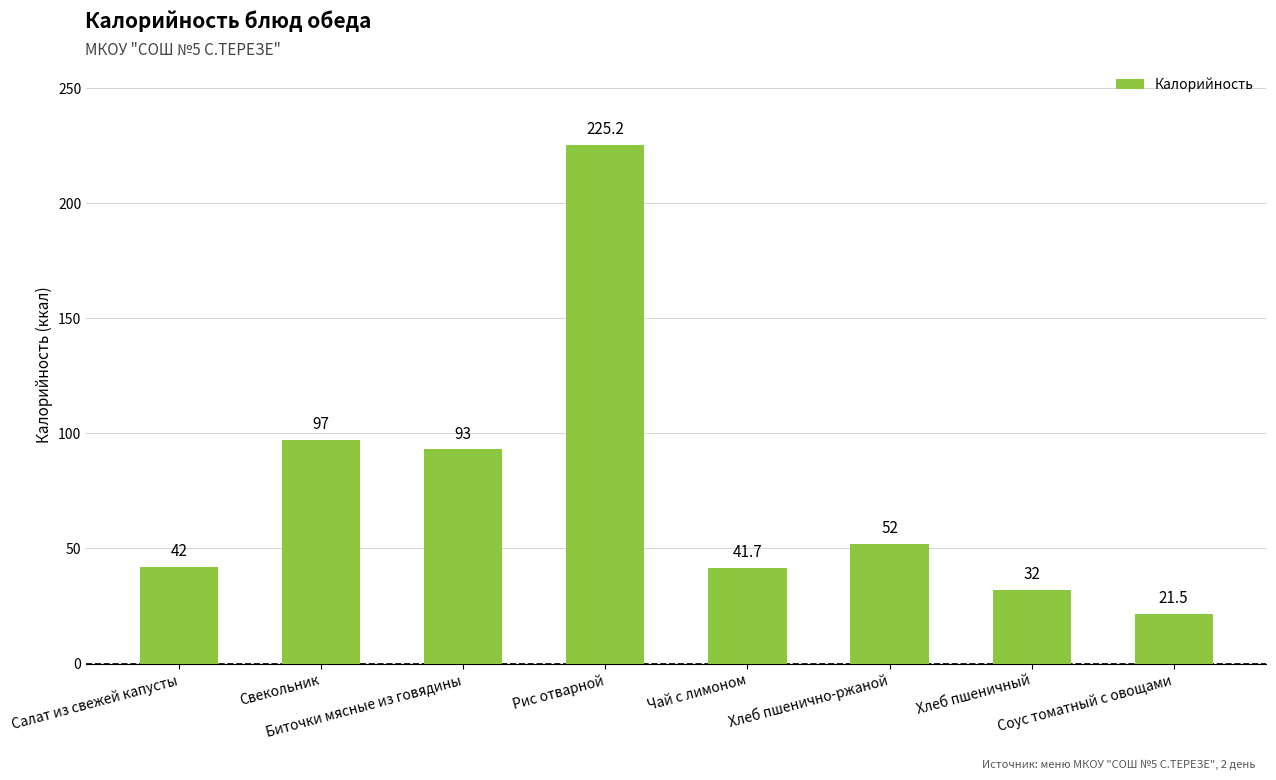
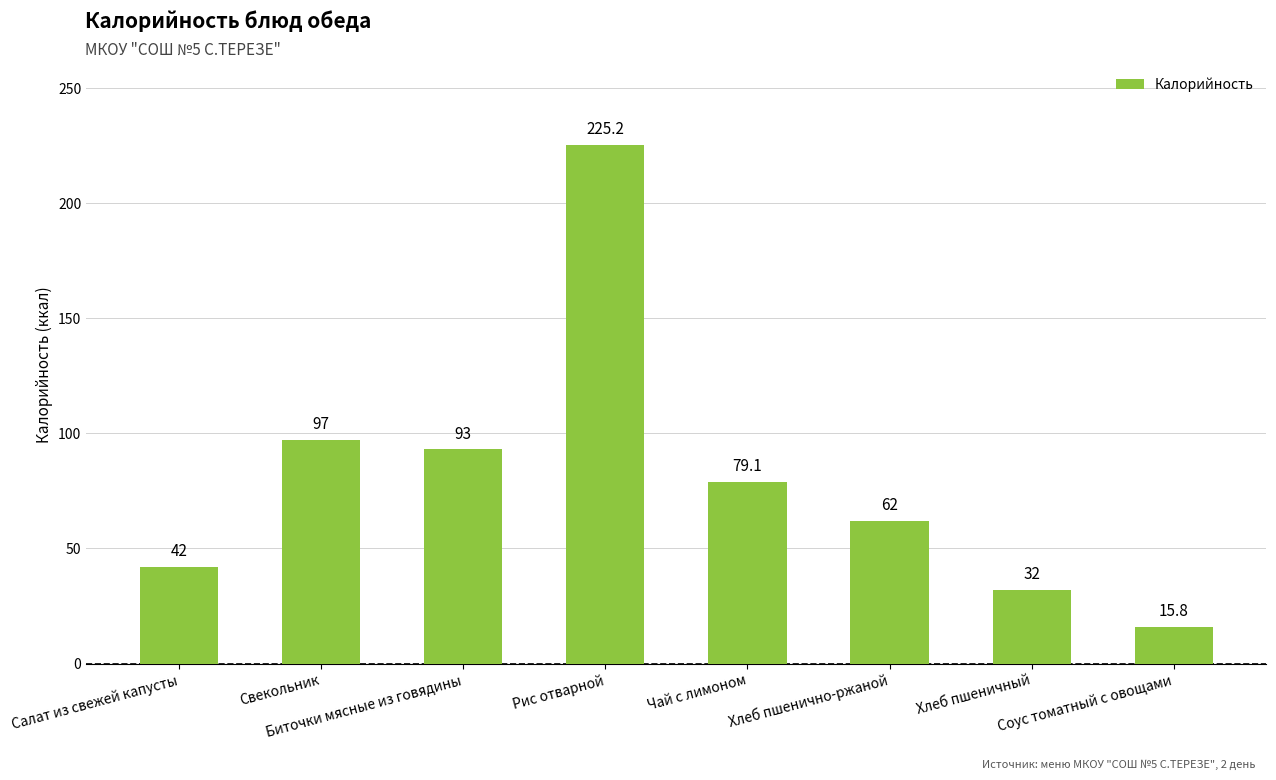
  {
    "Салат из свежей капусты": 42,
    "Свекольник": 97,
    "Биточки мясные из говядины": 93,
    "Рис отварной": 225.2,
-   "Чай с лимоном": 41.7,
-   "Хлеб пшенично-ржаной": 52,
+   "Чай с лимоном": 79.1,
+   "Хлеб пшенично-ржаной": 62,
    "Хлеб пшеничный": 32,
-   "Соус томатный с овощами": 21.5
+   "Соус томатный с овощами": 15.8
  }
